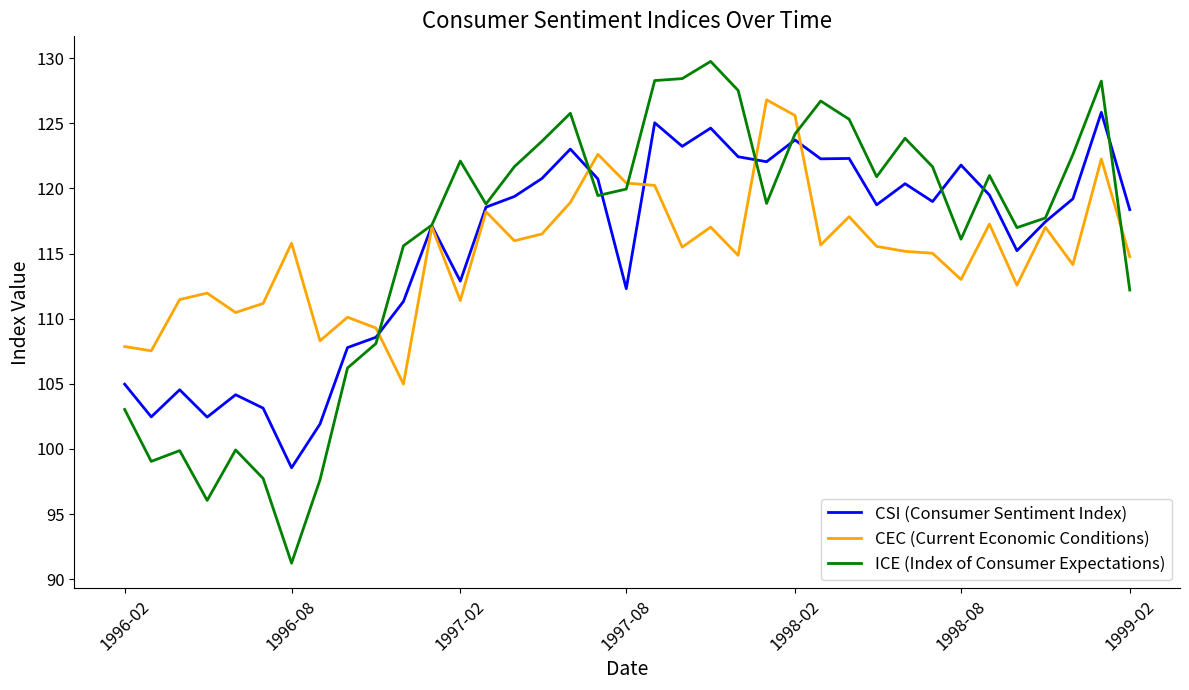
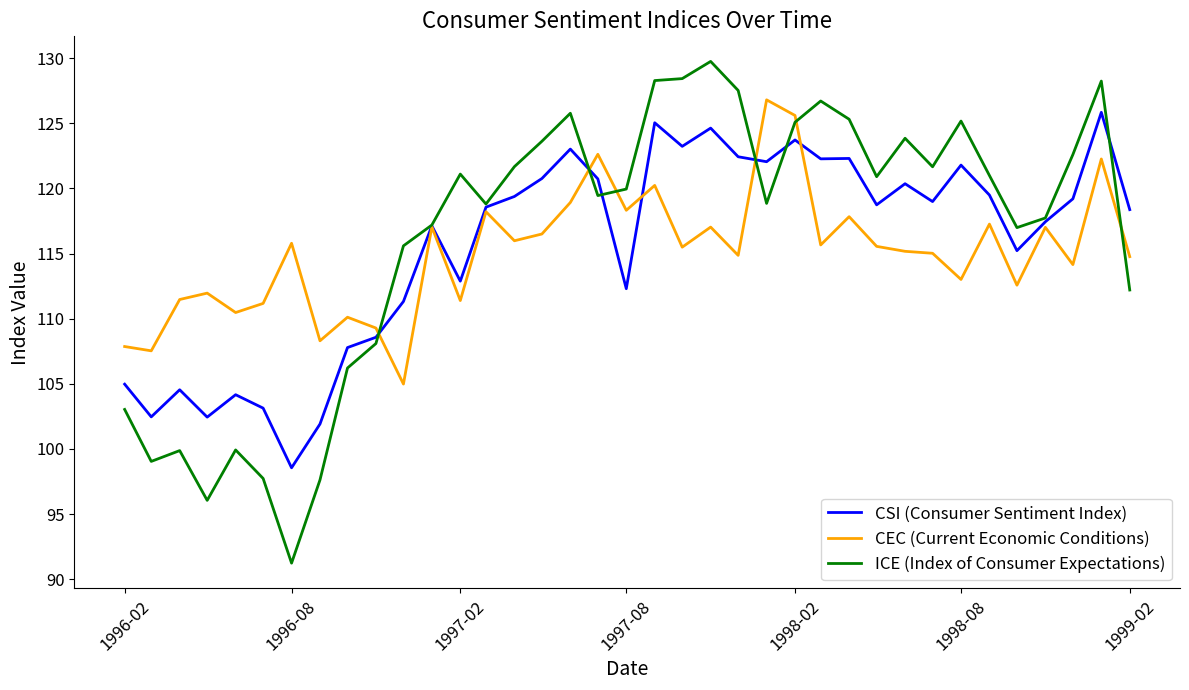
  {
    "CSI (Consumer Sentiment Index)": {
      "1996-02": 105.0,
      "1996-08": 98.6,
      "1997-02": 112.9,
      "1997-08": 112.3,
      "1998-02": 123.7,
      "1998-08": 121.8,
      "1999-02": 118.4
    },
    "CEC (Current Economic Conditions)": {
      "1996-02": 107.9,
      "1996-08": 115.8,
      "1997-02": 111.4,
-     "1997-08": 120.4,
+     "1997-08": 118.3,
      "1998-02": 125.6,
      "1998-08": 113.0,
      "1999-02": 114.8
    },
    "ICE (Index of Consumer Expectations)": {
      "1996-02": 103.0,
      "1996-08": 91.2,
-     "1997-02": 122.1,
+     "1997-02": 121.1,
      "1997-08": 120.0,
-     "1998-02": 124.2,
-     "1998-08": 116.1,
+     "1998-02": 125.1,
+     "1998-08": 125.2,
      "1999-02": 112.2
    }
  }
